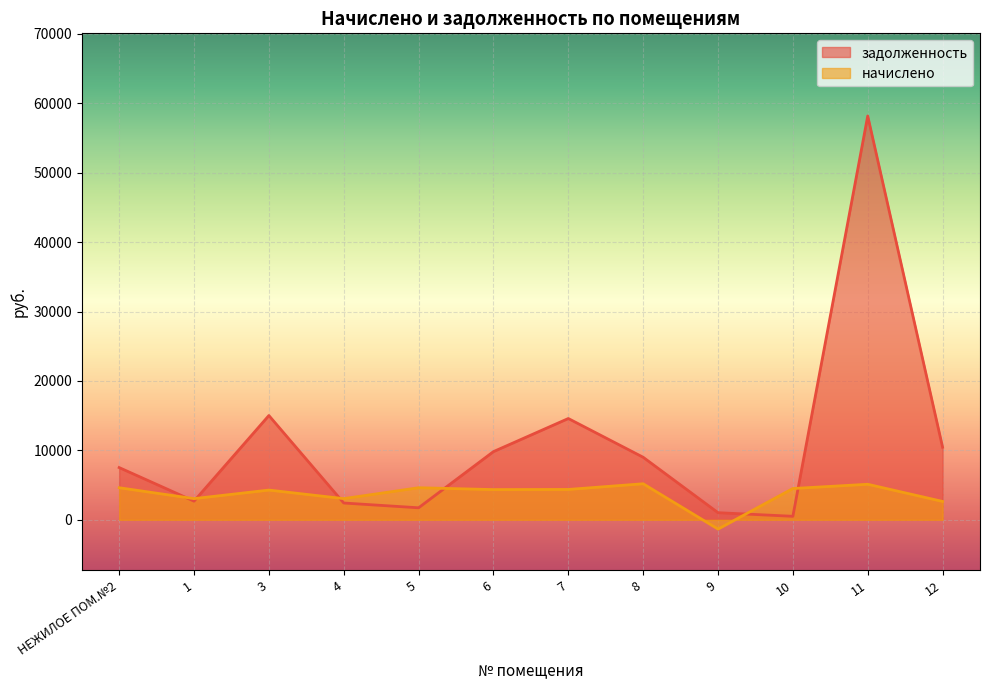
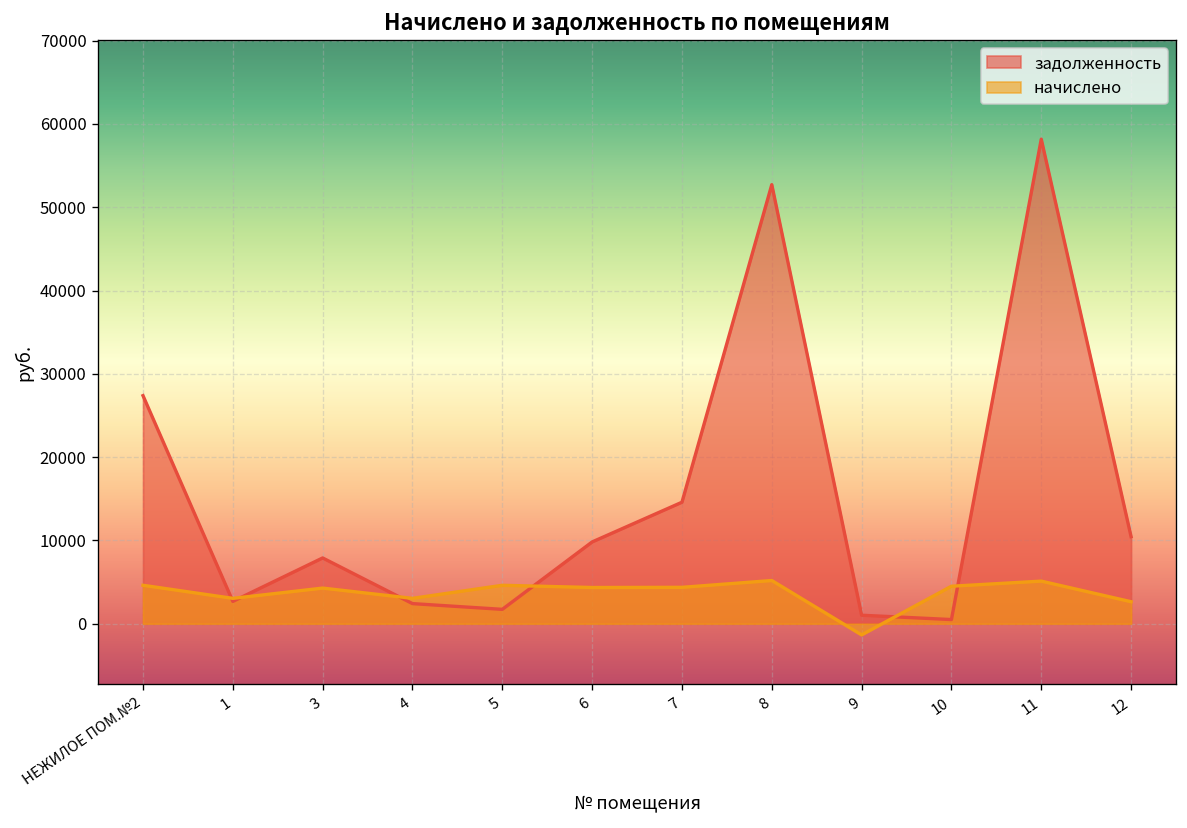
  {
    "задолженность": {
-     "НЕЖИЛОЕ ПОМ.№2": 8000,
+     "НЕЖИЛОЕ ПОМ.№2": 27000,
      "1": 3000,
-     "3": 15000,
+     "3": 8000,
      "4": 2000,
      "5": 2000,
      "6": 10000,
      "7": 15000,
-     "8": 9000,
+     "8": 53000,
      "9": 1000,
      "10": 1000,
      "11": 58000,
      "12": 10000
    }
  }
